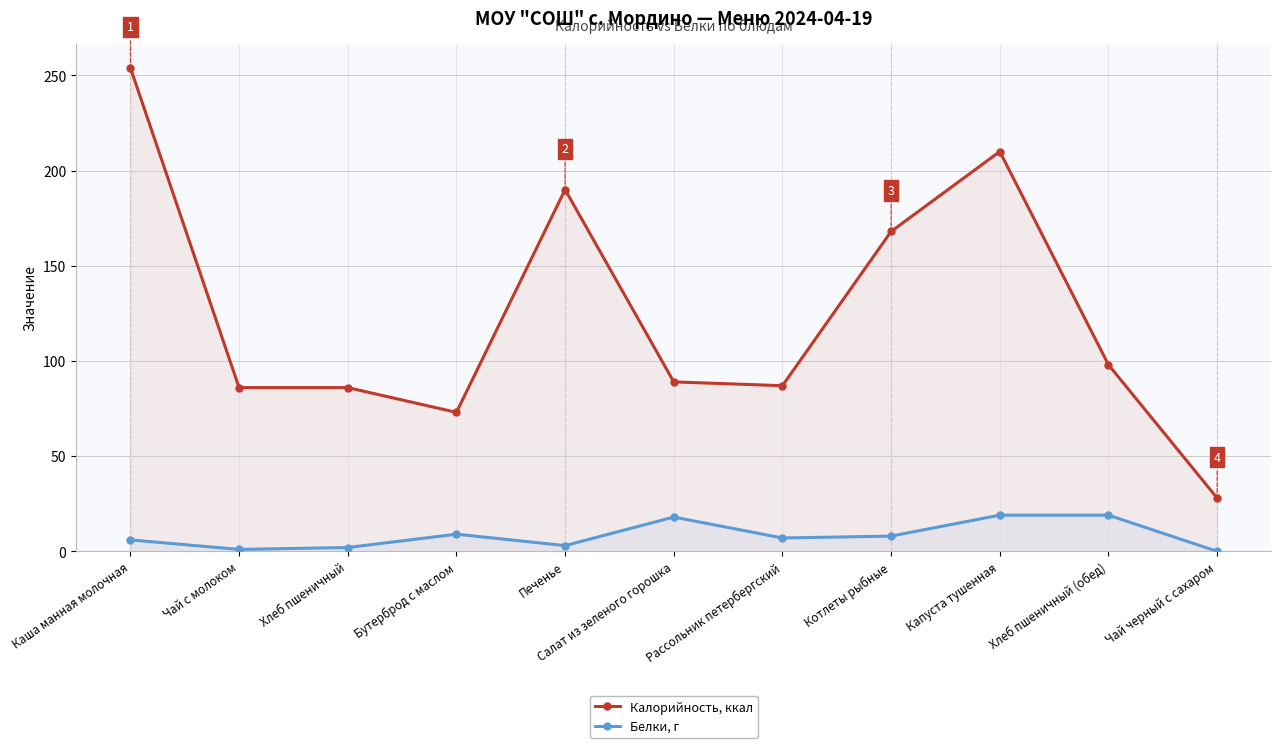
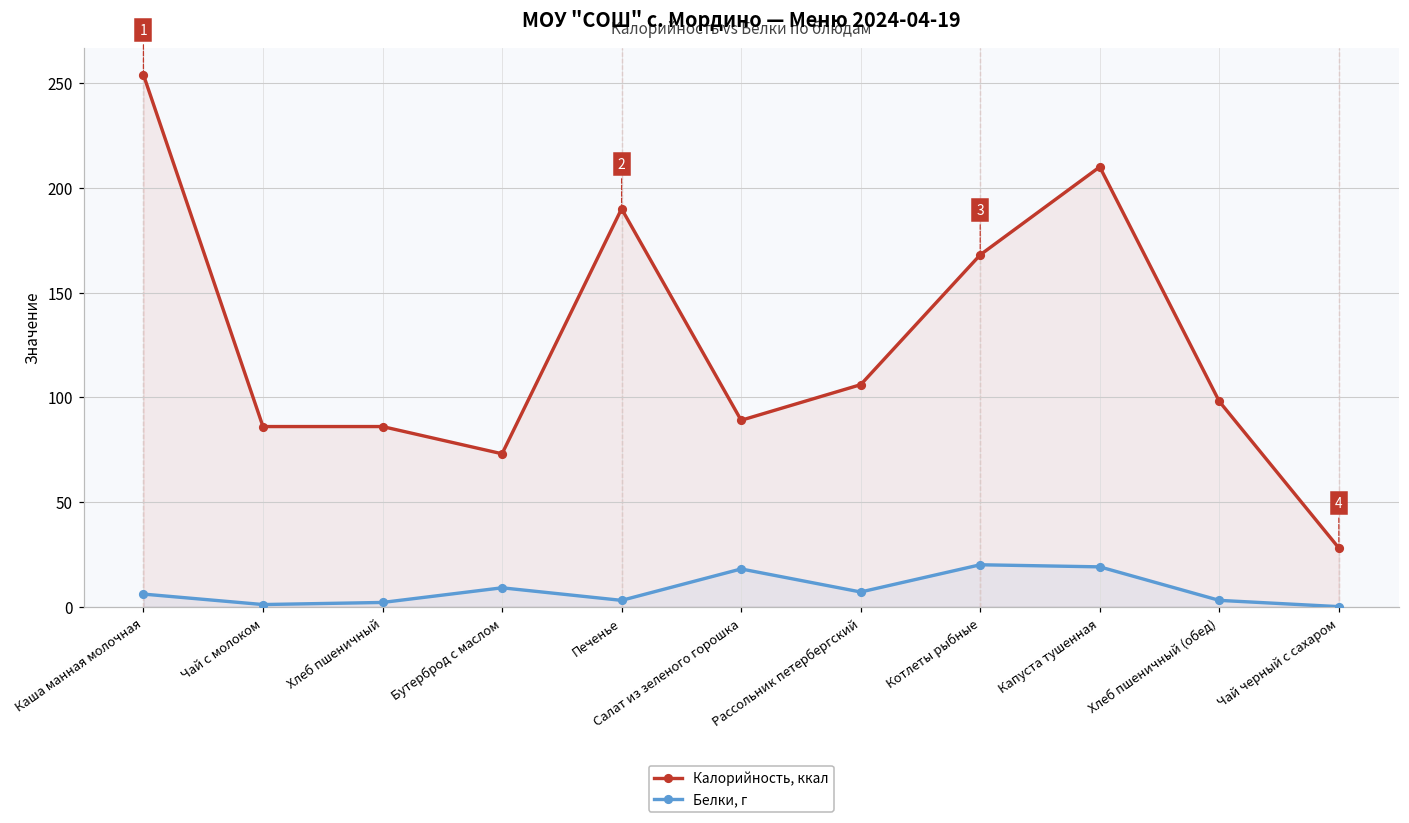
  {
    "Калорийность, ккал": {
      "Чай с молоком": 86,
      "Хлеб пшеничный": 86,
      "Бутерброд с маслом": 73,
      "Салат из зеленого горошка": 89,
-     "Рассольник петербергский": 87,
+     "Рассольник петербергский": 106,
      "Капуста тушенная": 210,
      "Хлеб пшеничный (обед)": 98
    },
    "Белки, г": {
      "Каша манная молочная": 6,
      "Чай с молоком": 1,
      "Хлеб пшеничный": 2,
      "Бутерброд с маслом": 9,
      "Печенье": 3,
      "Салат из зеленого горошка": 18,
      "Рассольник петербергский": 7,
-     "Котлеты рыбные": 8,
+     "Котлеты рыбные": 20,
      "Капуста тушенная": 19,
-     "Хлеб пшеничный (обед)": 19,
+     "Хлеб пшеничный (обед)": 3,
      "Чай черный с сахаром": 0
    }
  }
